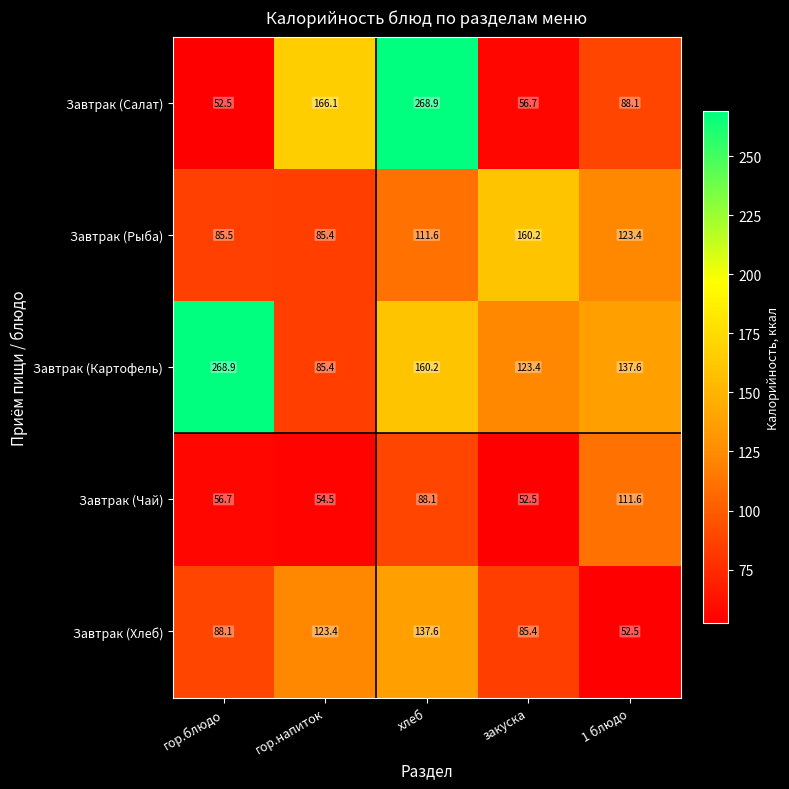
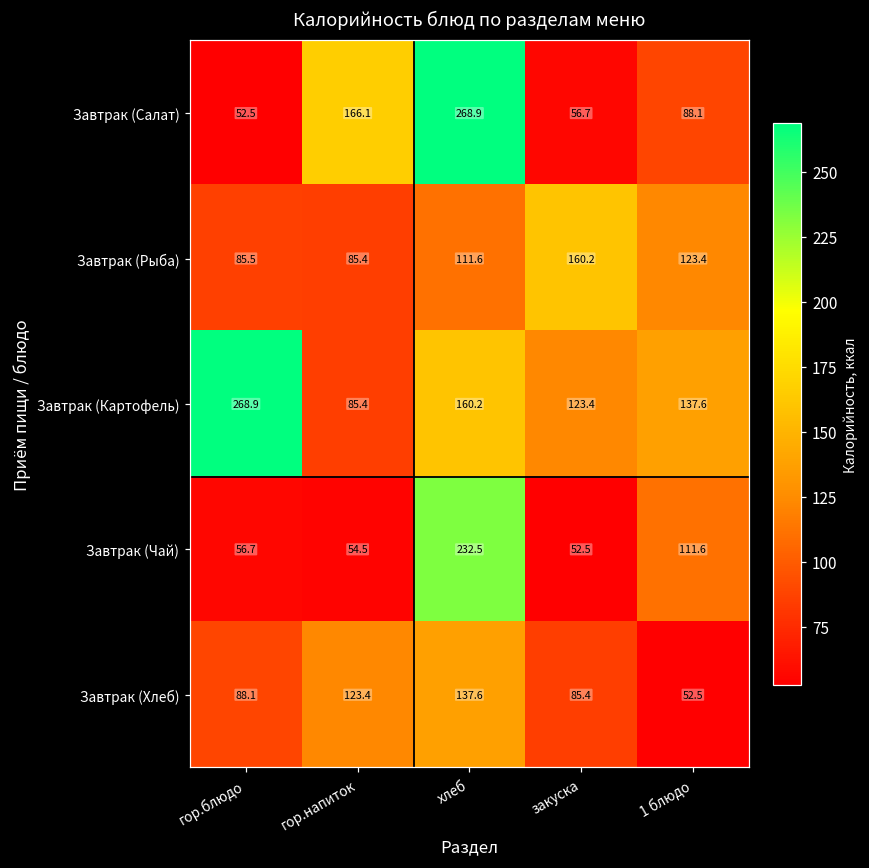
  {
    "Завтрак (Чай)": {
-     "хлеб": 88.1
+     "хлеб": 232.5
    }
  }
